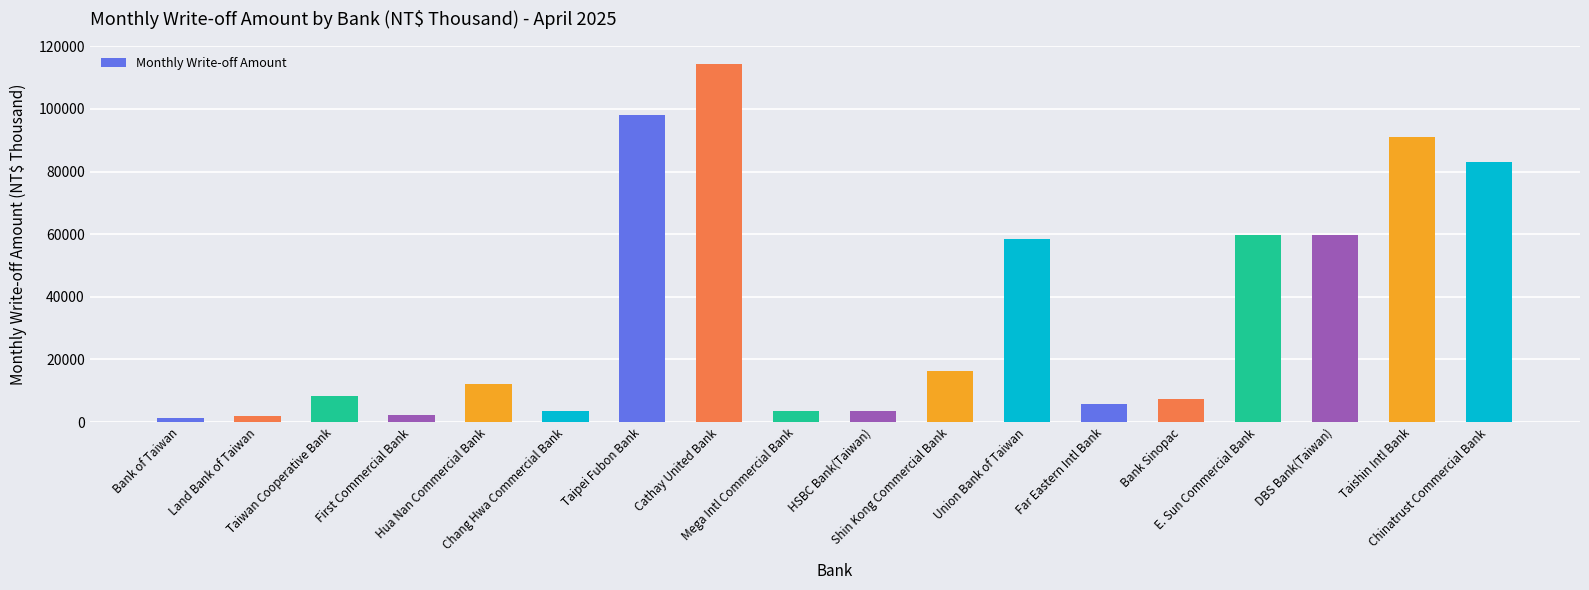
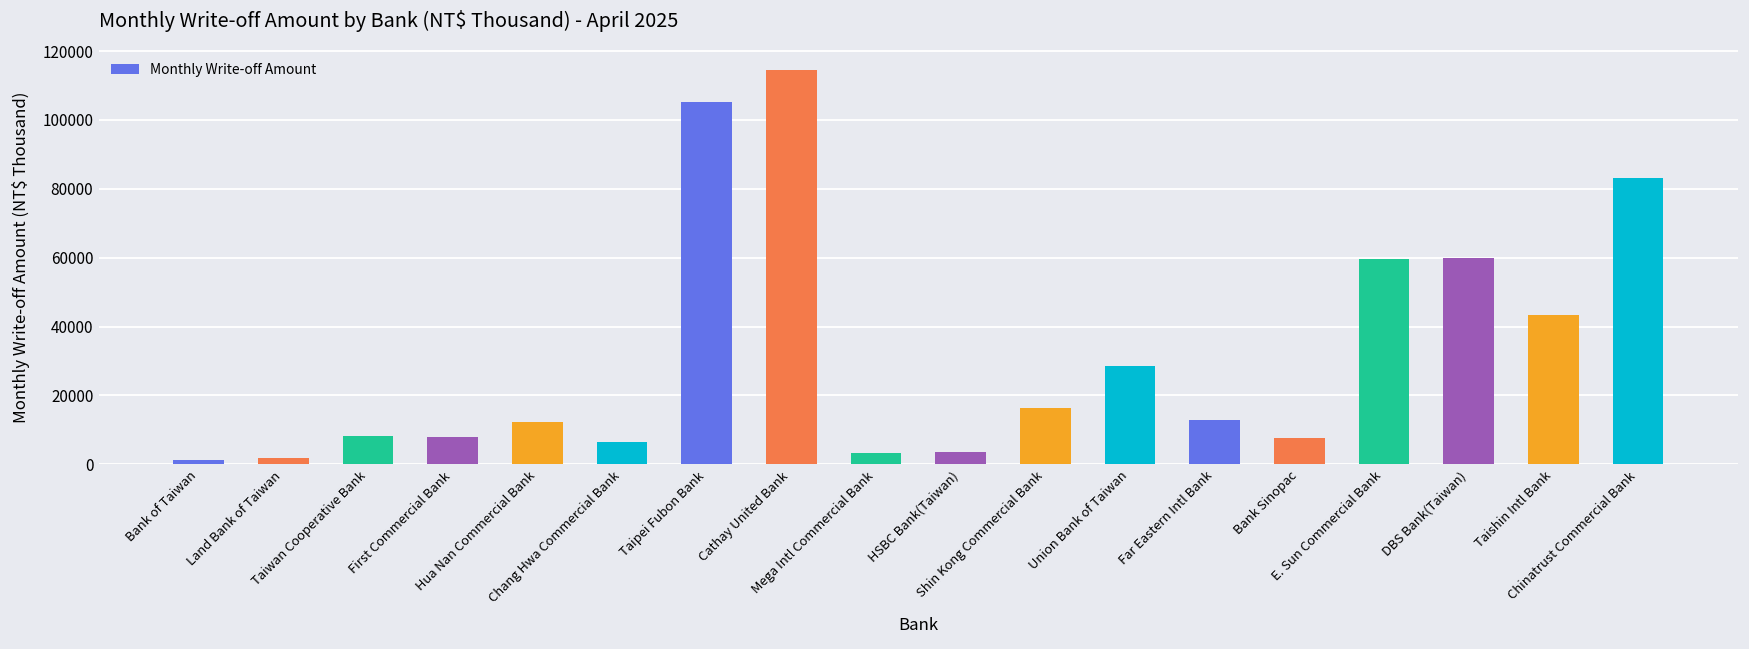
  {
    "Bank of Taiwan": 1000,
    "Land Bank of Taiwan": 2000,
    "Taiwan Cooperative Bank": 8000,
-   "First Commercial Bank": 2000,
+   "First Commercial Bank": 8000,
    "Hua Nan Commercial Bank": 12000,
-   "Chang Hwa Commercial Bank": 3000,
-   "Taipei Fubon Bank": 98000,
+   "Chang Hwa Commercial Bank": 7000,
+   "Taipei Fubon Bank": 105000,
    "Cathay United Bank": 114000,
    "Mega Intl Commercial Bank": 3000,
    "HSBC Bank(Taiwan)": 4000,
    "Shin Kong Commercial Bank": 16000,
-   "Union Bank of Taiwan": 59000,
-   "Far Eastern Intl Bank": 6000,
+   "Union Bank of Taiwan": 29000,
+   "Far Eastern Intl Bank": 13000,
    "Bank Sinopac": 7000,
    "E. Sun Commercial Bank": 60000,
    "DBS Bank(Taiwan)": 60000,
-   "Taishin Intl Bank": 91000,
+   "Taishin Intl Bank": 43000,
    "Chinatrust Commercial Bank": 83000
  }
